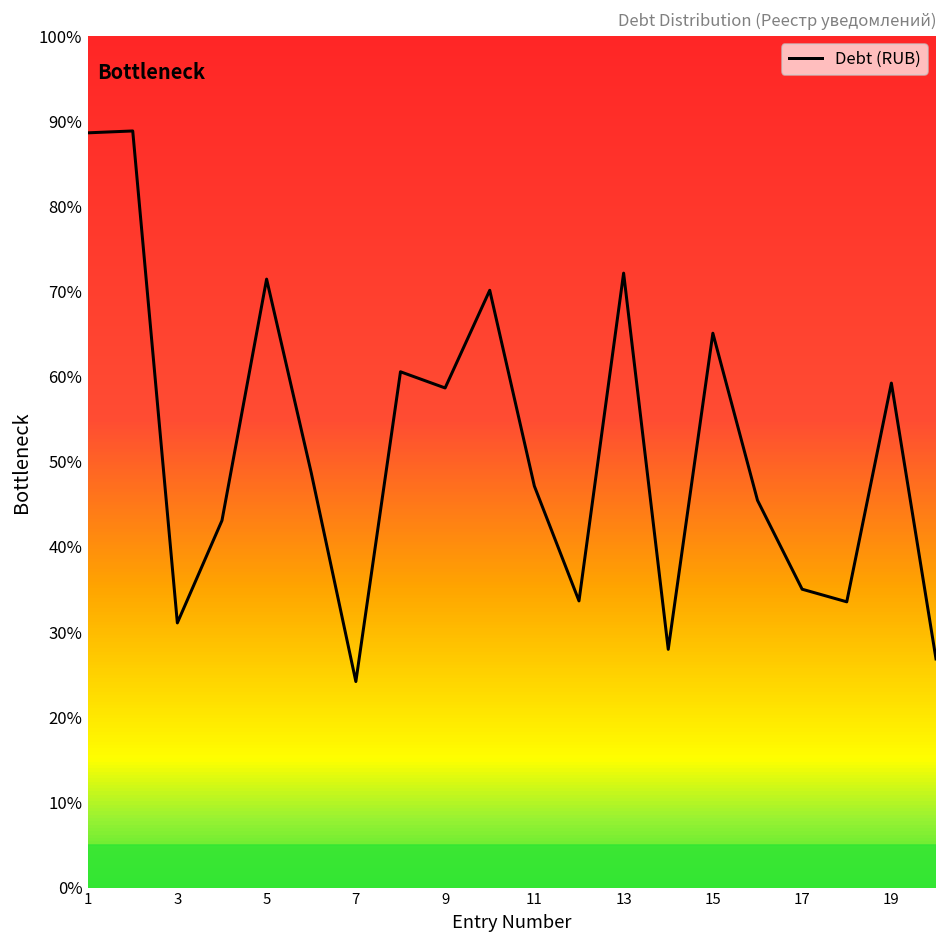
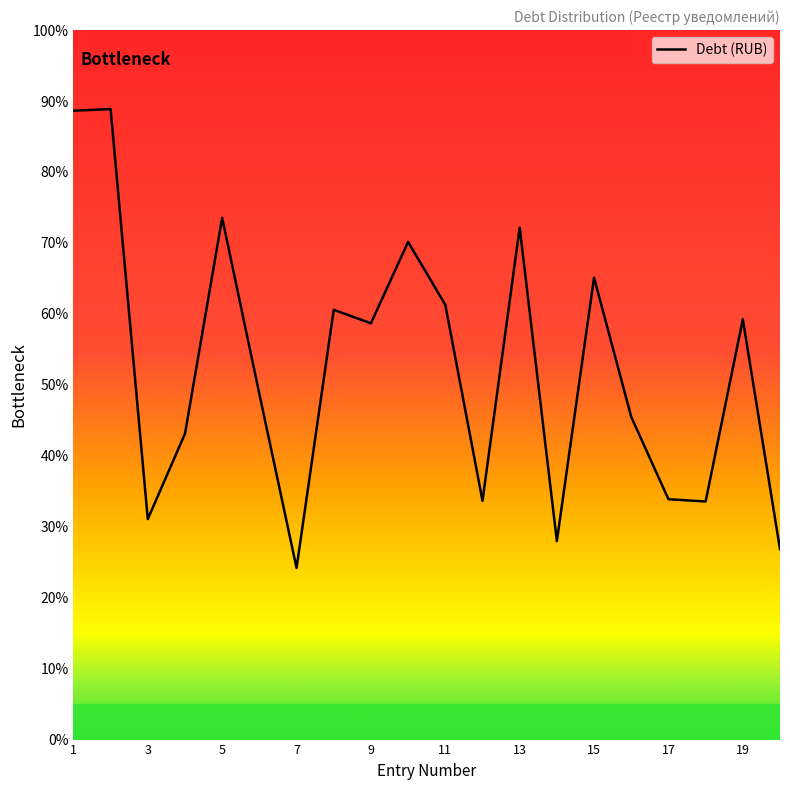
  {
    "1": "89%",
    "3": "31%",
-   "5": "71%",
+   "5": "74%",
    "7": "24%",
    "9": "59%",
-   "11": "47%",
+   "11": "61%",
    "13": "72%",
    "15": "65%",
-   "17": "35%",
+   "17": "34%",
    "19": "59%"
  }
